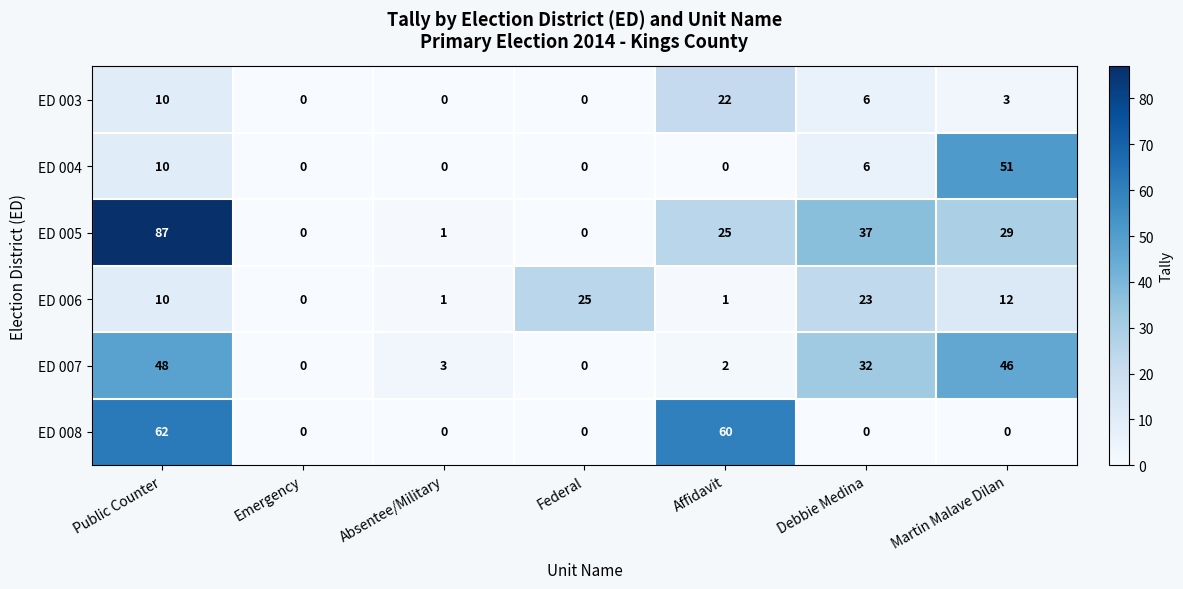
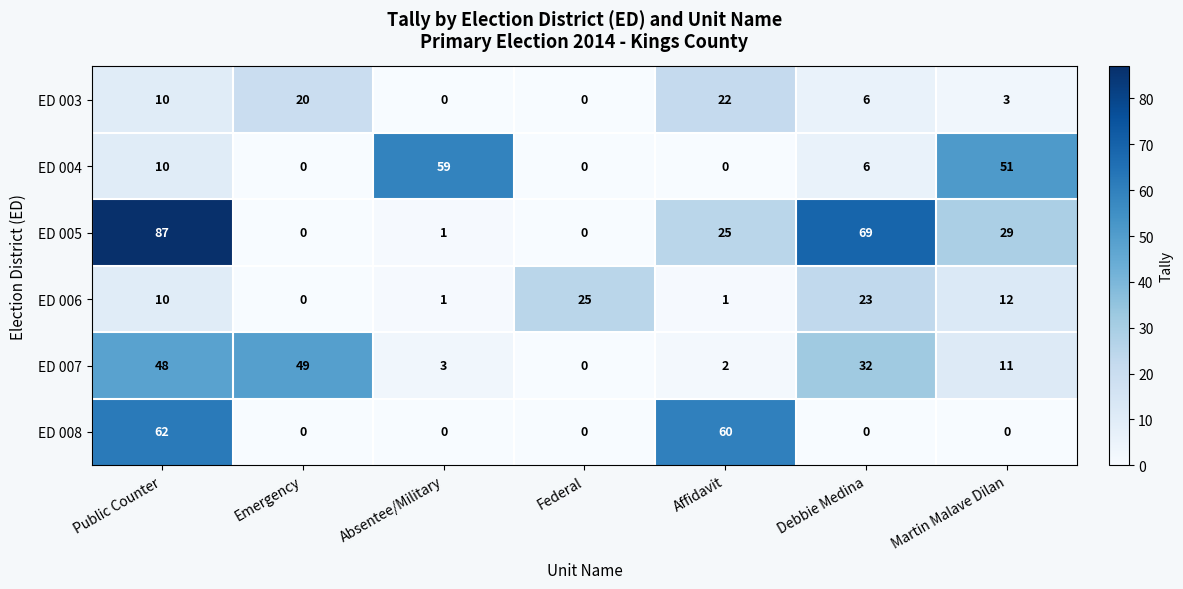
  {
    "ED 003": {
      "Public Counter": 10,
-     "Emergency": 0,
+     "Emergency": 20,
      "Absentee/Military": 0,
      "Federal": 0,
      "Affidavit": 22,
      "Debbie Medina": 6,
      "Martin Malave Dilan": 3
    },
    "ED 004": {
      "Public Counter": 10,
      "Emergency": 0,
-     "Absentee/Military": 0,
+     "Absentee/Military": 59,
      "Federal": 0,
      "Affidavit": 0,
      "Debbie Medina": 6,
      "Martin Malave Dilan": 51
    },
    "ED 005": {
      "Public Counter": 87,
      "Emergency": 0,
      "Absentee/Military": 1,
      "Federal": 0,
      "Affidavit": 25,
-     "Debbie Medina": 37,
+     "Debbie Medina": 69,
      "Martin Malave Dilan": 29
    },
    "ED 006": {
      "Public Counter": 10,
      "Emergency": 0,
      "Absentee/Military": 1,
      "Federal": 25,
      "Affidavit": 1,
      "Debbie Medina": 23,
      "Martin Malave Dilan": 12
    },
    "ED 007": {
      "Public Counter": 48,
-     "Emergency": 0,
+     "Emergency": 49,
      "Absentee/Military": 3,
      "Federal": 0,
      "Affidavit": 2,
      "Debbie Medina": 32,
-     "Martin Malave Dilan": 46
+     "Martin Malave Dilan": 11
    },
    "ED 008": {
      "Public Counter": 62,
      "Emergency": 0,
      "Absentee/Military": 0,
      "Federal": 0,
      "Affidavit": 60,
      "Debbie Medina": 0,
      "Martin Malave Dilan": 0
    }
  }
